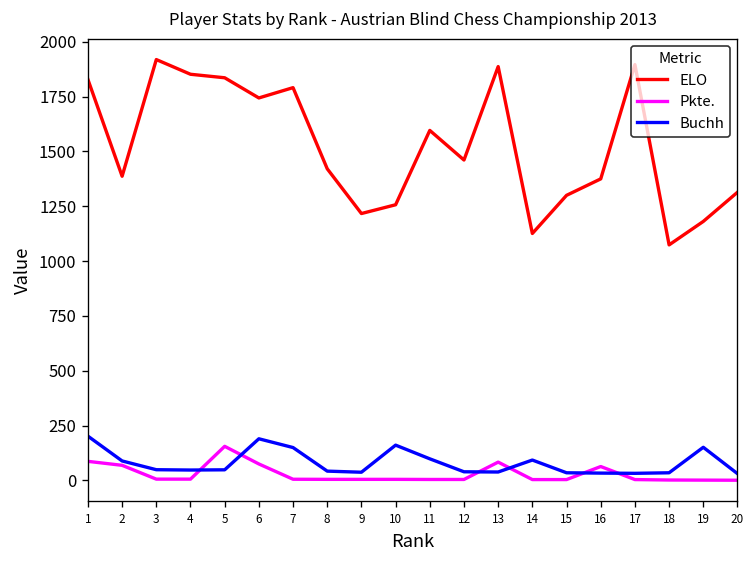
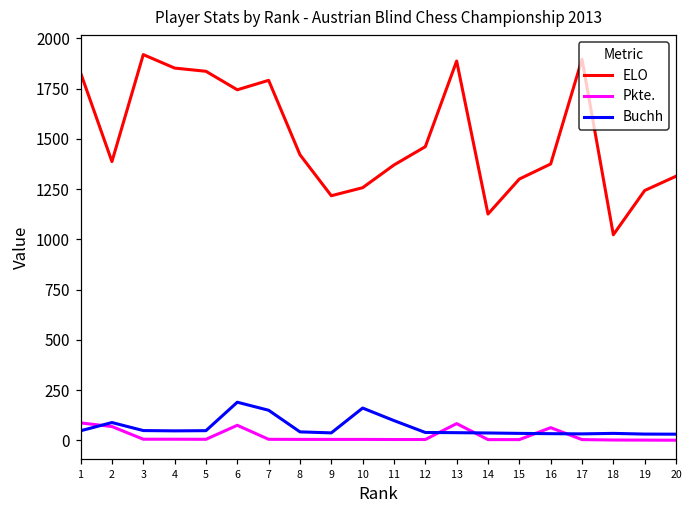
  {
    "ELO": {
      "1": 1830,
      "2": 1390,
      "3": 1920,
      "4": 1850,
      "5": 1840,
      "6": 1740,
      "7": 1790,
      "8": 1420,
      "9": 1220,
      "10": 1260,
-     "11": 1600,
+     "11": 1370,
      "12": 1460,
      "13": 1890,
      "14": 1130,
      "15": 1300,
      "16": 1380,
-     "18": 1070,
-     "19": 1180,
+     "18": 1020,
+     "19": 1240,
      "20": 1310
    },
    "Pkte.": {
      "1": 90,
      "2": 70,
      "3": 10,
      "4": 10,
-     "5": 160,
+     "5": 10,
      "6": 80,
      "7": 10,
      "8": 10,
      "9": 10,
      "10": 10,
      "11": 0,
      "12": 0,
      "13": 80,
      "14": 0,
      "15": 0,
      "16": 60,
      "17": 0,
      "18": 0,
      "19": 0,
      "20": 0
    },
    "Buchh": {
-     "1": 200,
+     "1": 50,
      "2": 90,
      "3": 50,
      "4": 50,
      "5": 50,
      "6": 190,
      "7": 150,
      "8": 40,
      "9": 40,
      "10": 160,
      "11": 100,
      "12": 40,
      "13": 40,
-     "14": 90,
+     "14": 40,
      "15": 40,
      "16": 30,
      "17": 30,
      "18": 40,
-     "19": 150,
+     "19": 30,
      "20": 30
    }
  }
